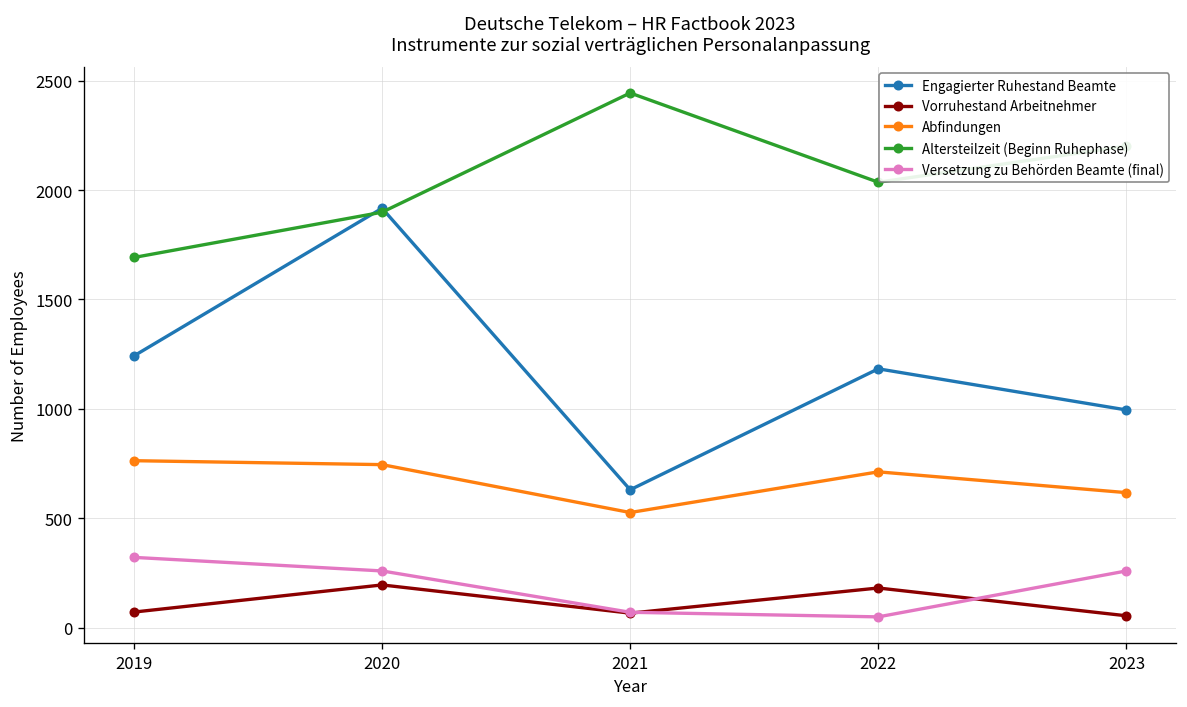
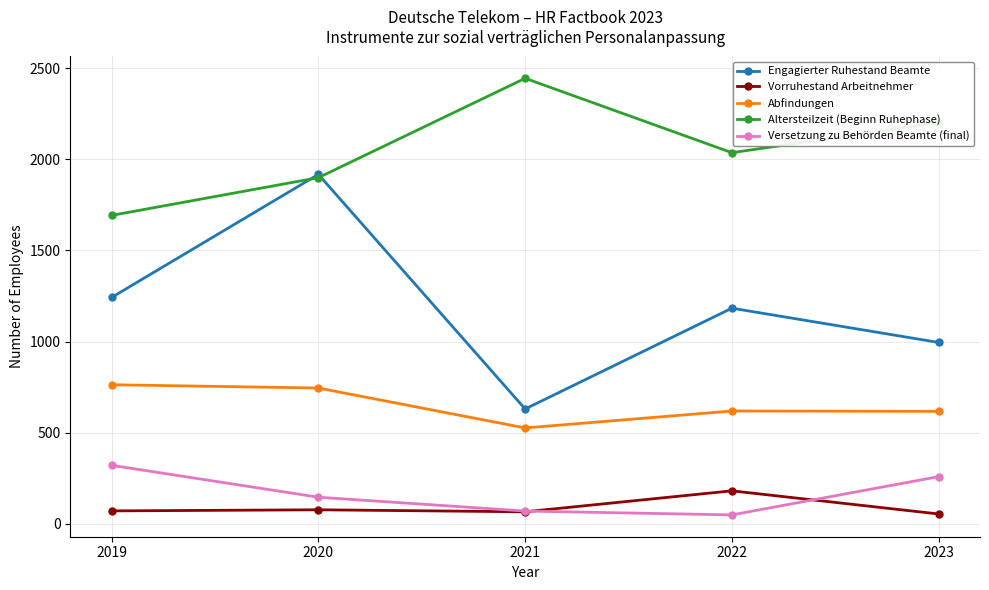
  {
    "Engagierter Ruhestand Beamte": {
      "2019": 1240,
      "2020": 1920,
      "2021": 630,
      "2022": 1180,
      "2023": 1000
    },
    "Vorruhestand Arbeitnehmer": {
      "2019": 70,
-     "2020": 200,
+     "2020": 80,
      "2022": 180,
      "2023": 50
    },
    "Abfindungen": {
      "2019": 760,
      "2020": 750,
      "2021": 530,
-     "2022": 710,
+     "2022": 620,
      "2023": 620
    },
    "Altersteilzeit (Beginn Ruhephase)": {
      "2019": 1690,
      "2020": 1900,
      "2021": 2440,
      "2022": 2040
    },
    "Versetzung zu Behörden Beamte (final)": {
      "2019": 320,
-     "2020": 260,
+     "2020": 150,
      "2022": 50,
      "2023": 260
    }
  }
